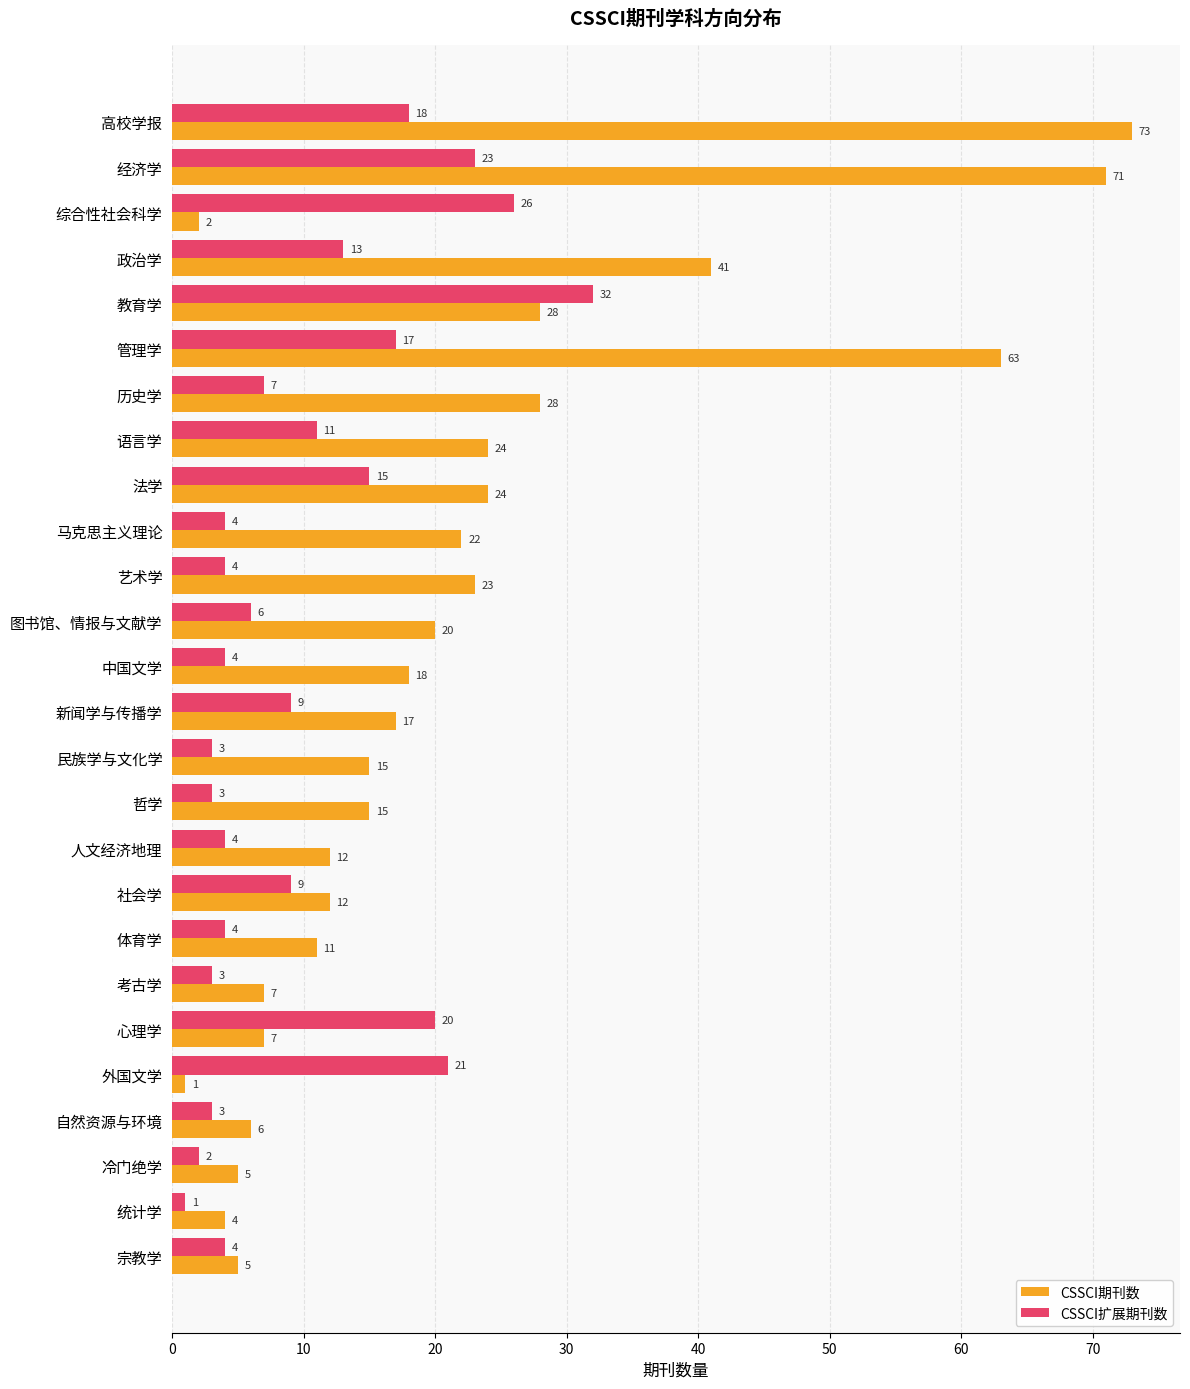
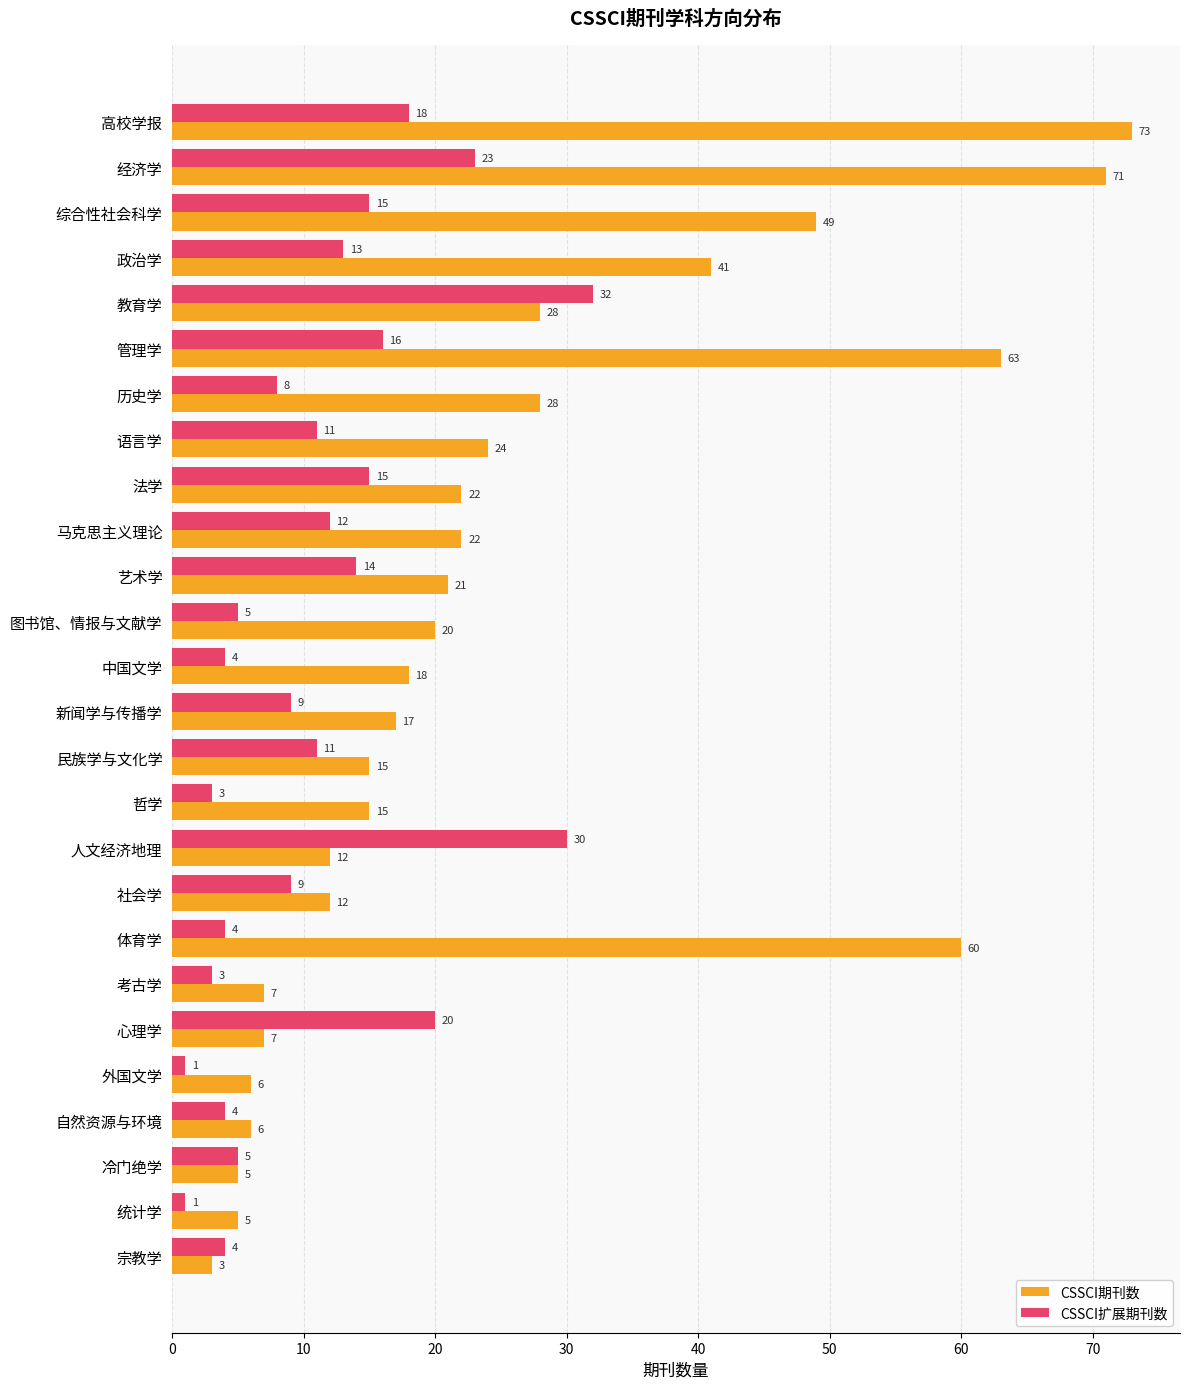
  {
    "CSSCI期刊数": {
      "高校学报": 73,
      "经济学": 71,
-     "综合性社会科学": 2,
+     "综合性社会科学": 49,
      "政治学": 41,
      "教育学": 28,
      "管理学": 63,
      "历史学": 28,
      "语言学": 24,
-     "法学": 24,
+     "法学": 22,
      "马克思主义理论": 22,
-     "艺术学": 23,
+     "艺术学": 21,
      "图书馆、情报与文献学": 20,
      "中国文学": 18,
      "新闻学与传播学": 17,
      "民族学与文化学": 15,
      "哲学": 15,
      "人文经济地理": 12,
      "社会学": 12,
-     "体育学": 11,
+     "体育学": 60,
      "考古学": 7,
      "心理学": 7,
-     "外国文学": 1,
+     "外国文学": 6,
      "自然资源与环境": 6,
      "冷门绝学": 5,
-     "统计学": 4,
-     "宗教学": 5
+     "统计学": 5,
+     "宗教学": 3
    },
    "CSSCI扩展期刊数": {
      "高校学报": 18,
      "经济学": 23,
-     "综合性社会科学": 26,
+     "综合性社会科学": 15,
      "政治学": 13,
      "教育学": 32,
-     "管理学": 17,
-     "历史学": 7,
+     "管理学": 16,
+     "历史学": 8,
      "语言学": 11,
      "法学": 15,
-     "马克思主义理论": 4,
-     "艺术学": 4,
-     "图书馆、情报与文献学": 6,
+     "马克思主义理论": 12,
+     "艺术学": 14,
+     "图书馆、情报与文献学": 5,
      "中国文学": 4,
      "新闻学与传播学": 9,
-     "民族学与文化学": 3,
+     "民族学与文化学": 11,
      "哲学": 3,
-     "人文经济地理": 4,
+     "人文经济地理": 30,
      "社会学": 9,
      "体育学": 4,
      "考古学": 3,
      "心理学": 20,
-     "外国文学": 21,
-     "自然资源与环境": 3,
-     "冷门绝学": 2,
+     "外国文学": 1,
+     "自然资源与环境": 4,
+     "冷门绝学": 5,
      "统计学": 1,
      "宗教学": 4
    }
  }
